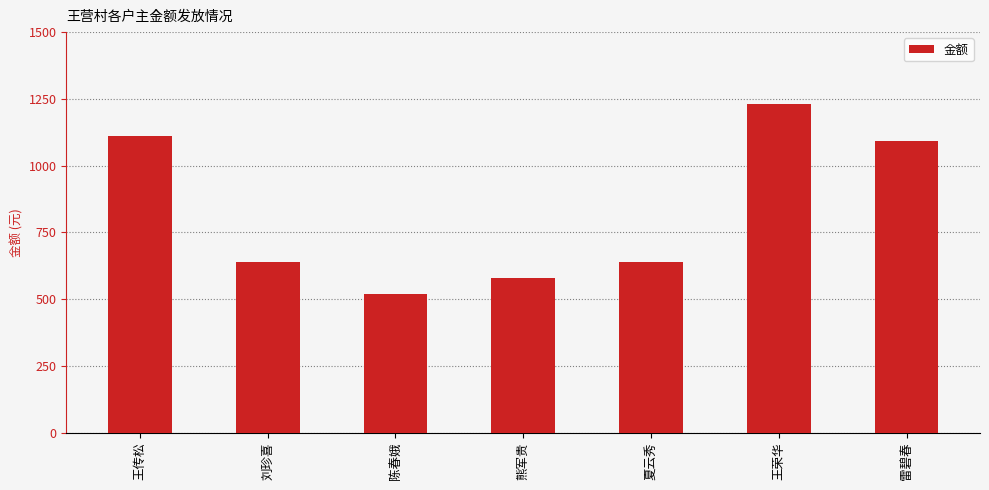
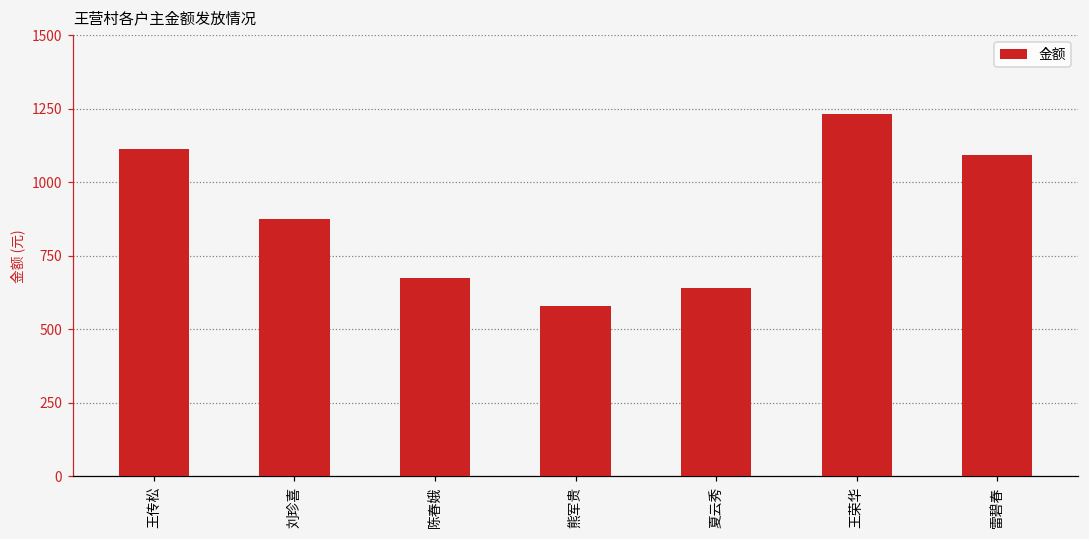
  {
    "王传松": 1110,
-   "刘珍喜": 640,
-   "陈春娥": 520,
+   "刘珍喜": 880,
+   "陈春娥": 670,
    "熊军贵": 580,
    "夏云秀": 640,
    "王荣华": 1230,
    "雷碧春": 1090
  }
